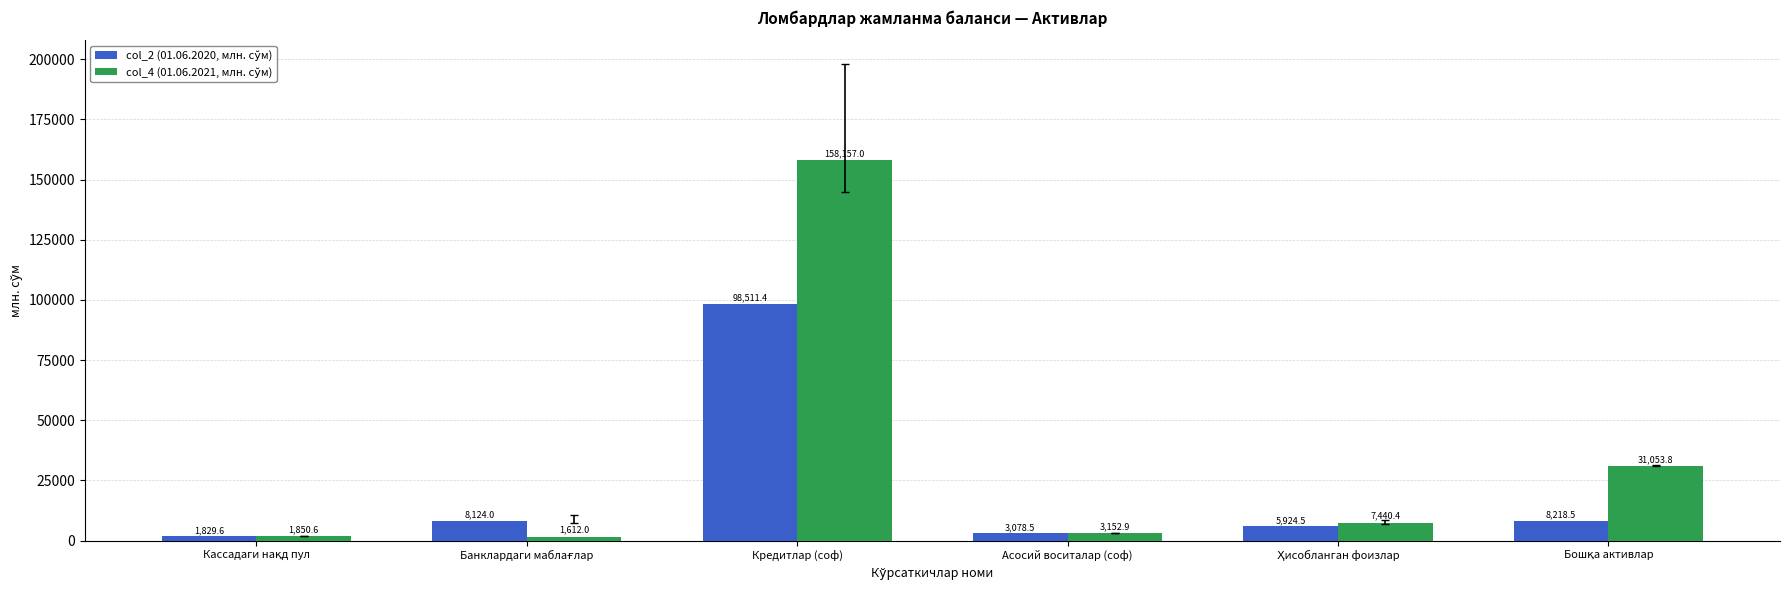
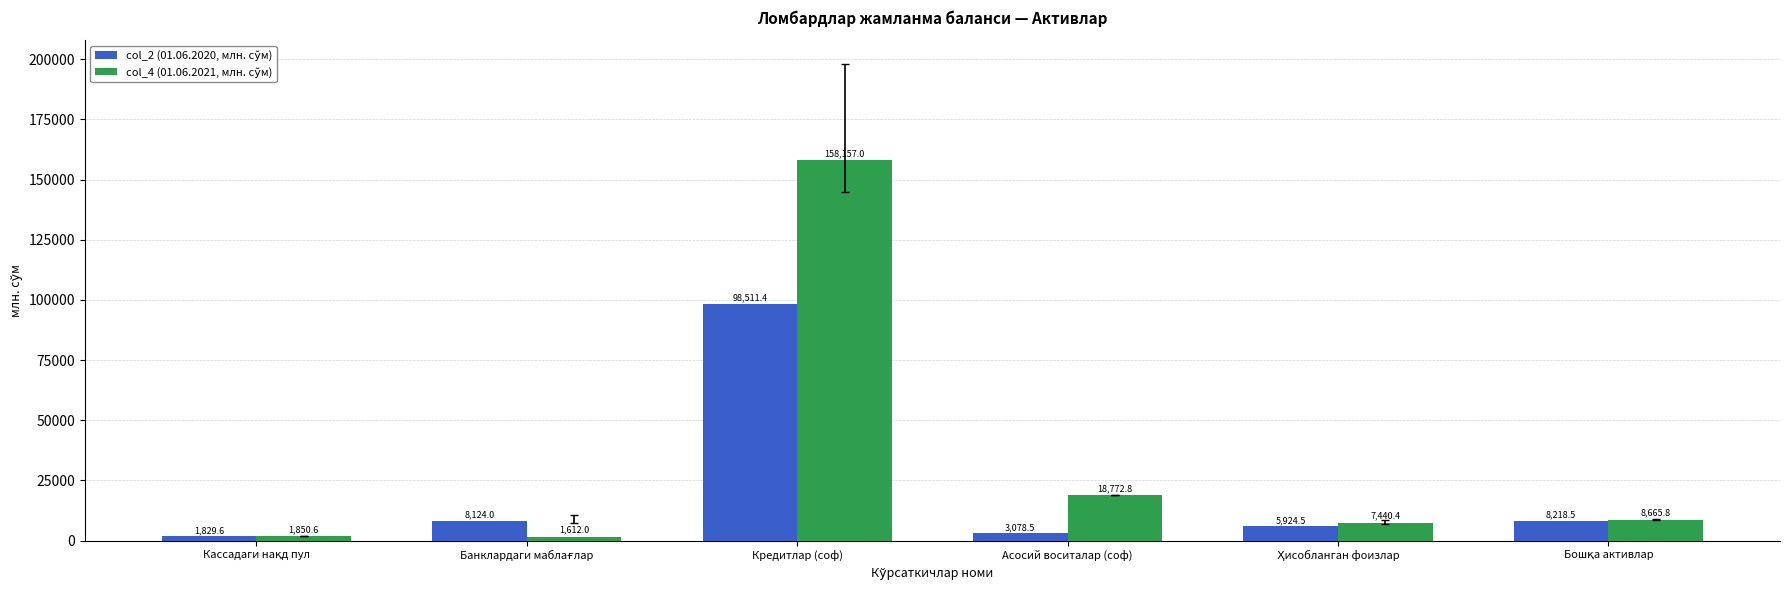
  {
    "col_4 (01.06.2021, млн. сўм)": {
      "Банклардаги маблағлар": "1,612.0",
      "Кредитлар (соф)": "158,157.0",
-     "Асосий воситалар (соф)": "3,152.9",
-     "Бошқа активлар": "31,053.8"
+     "Асосий воситалар (соф)": "18,772.8",
+     "Бошқа активлар": "8,665.8"
    }
  }
